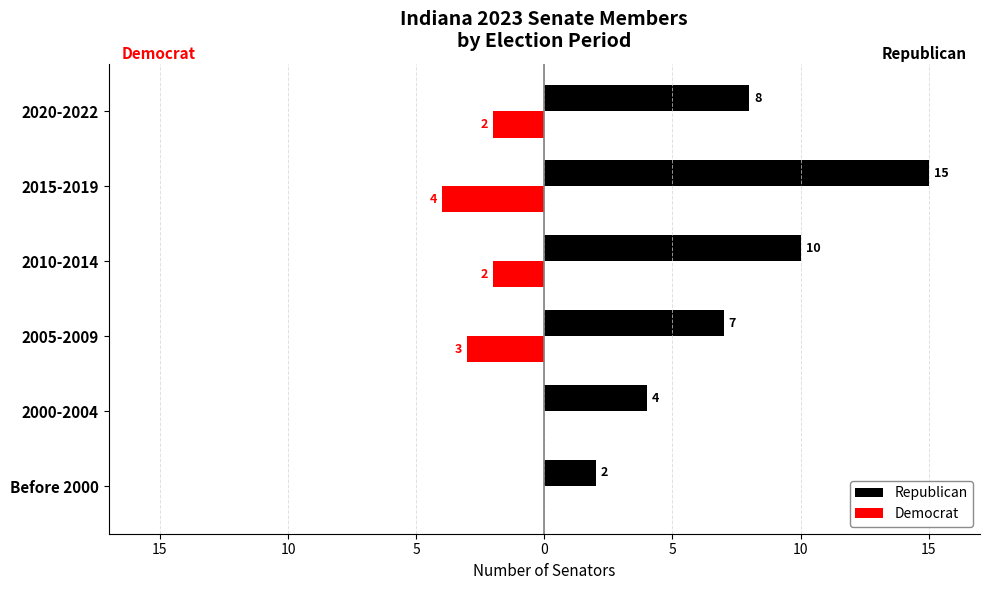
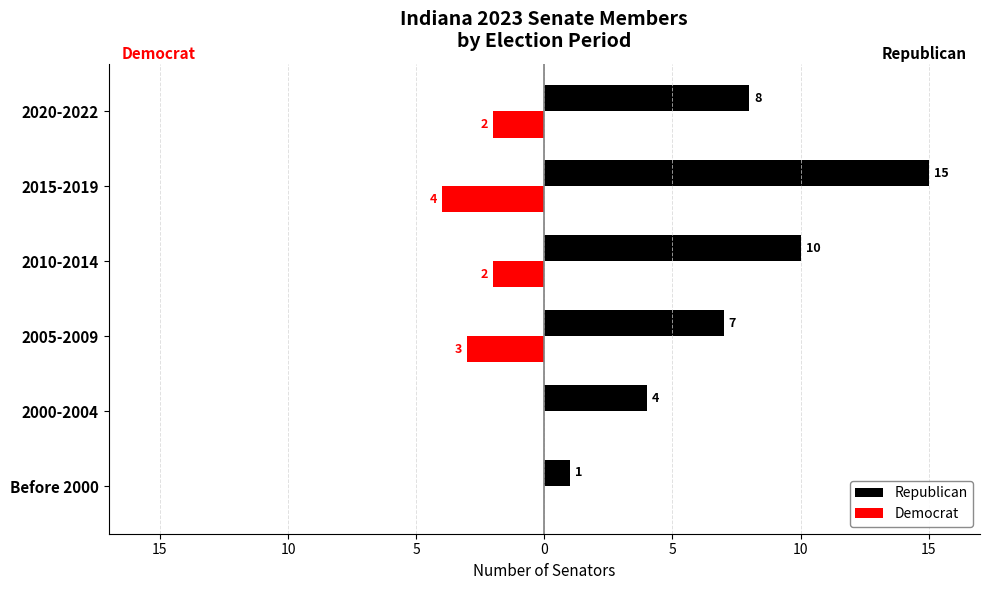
  {
    "Republican": {
      "2020-2022": 8,
      "2015-2019": 15,
      "2010-2014": 10,
      "2005-2009": 7,
      "2000-2004": 4,
-     "Before 2000": 2
+     "Before 2000": 1
    }
  }
